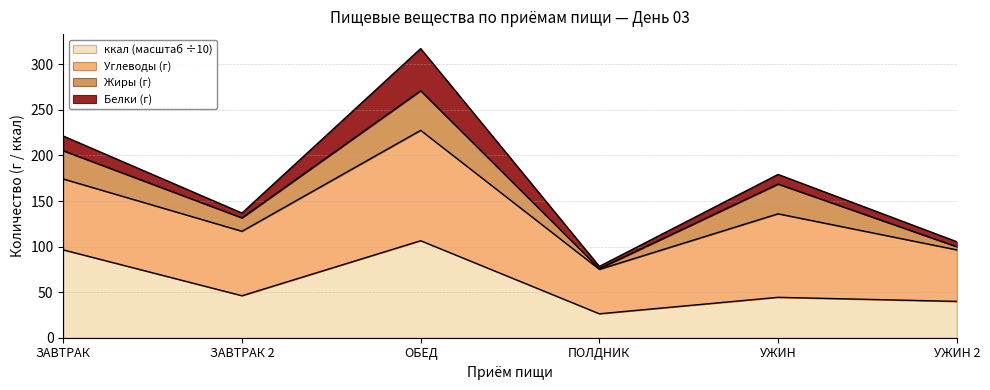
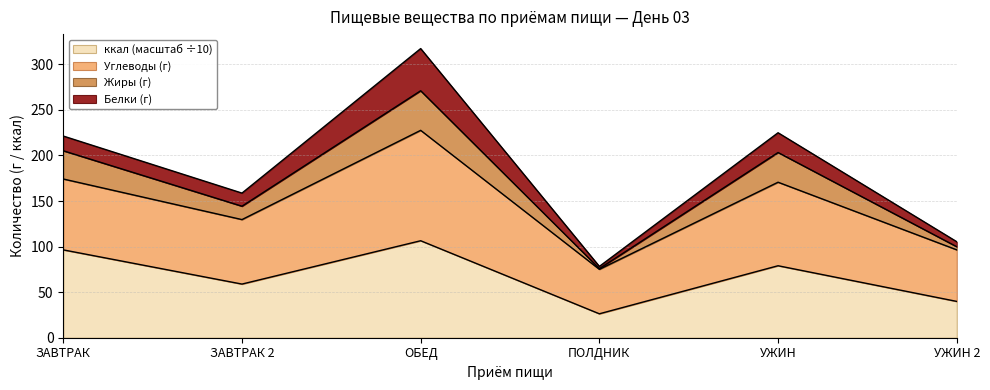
  {
    "ккал (масштаб ÷10)": {
      "ЗАВТРАК": 100,
-     "ЗАВТРАК 2": 50,
+     "ЗАВТРАК 2": 60,
      "ОБЕД": 110,
      "ПОЛДНИК": 30,
-     "УЖИН": 40,
+     "УЖИН": 80,
      "УЖИН 2": 40
    },
    "Белки (г)": {
      "ЗАВТРАК": 20,
-     "ЗАВТРАК 2": 5,
+     "ЗАВТРАК 2": 14,
      "ОБЕД": 50,
-     "УЖИН": 10,
+     "УЖИН": 20,
      "УЖИН 2": 10
    }
  }
